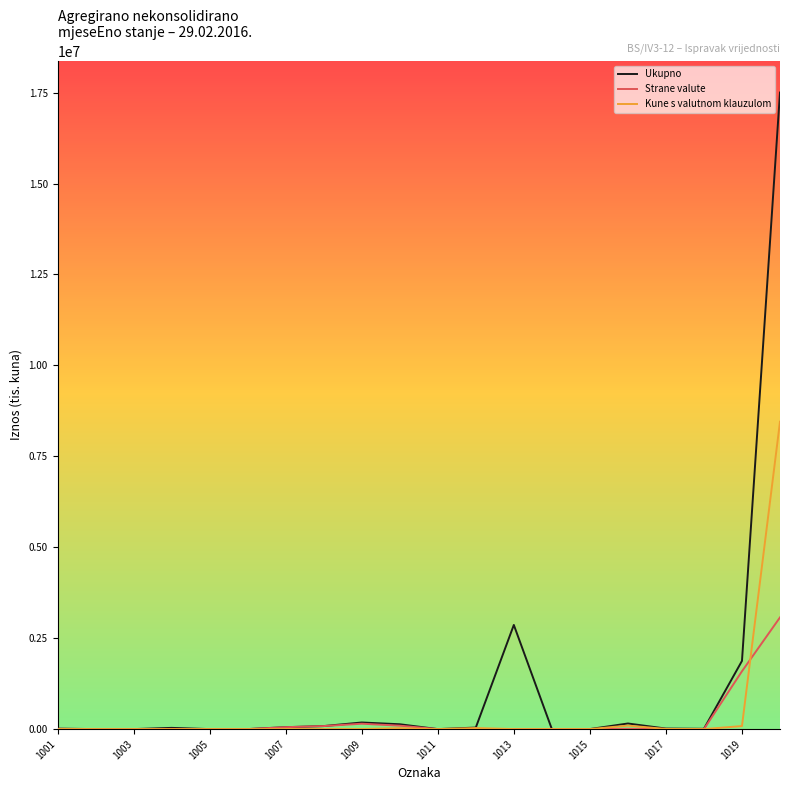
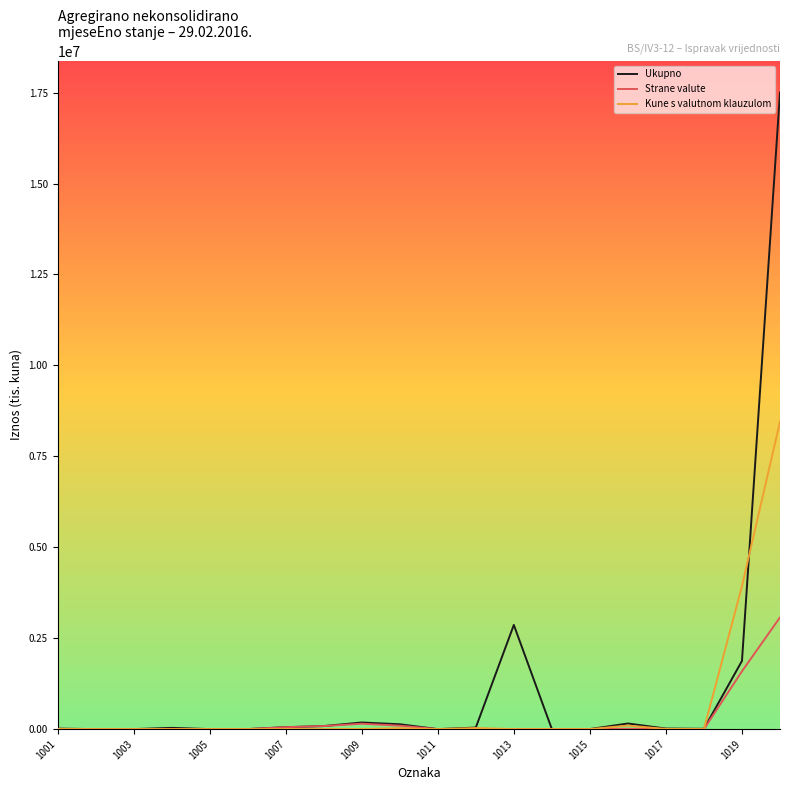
  {
    "Ukupno": {
      "1013": 2900000,
      "1019": 1900000
    },
    "Strane valute": {
      "1019": 1600000
    },
    "Kune s valutnom klauzulom": {
      "1009": 0,
-     "1019": 100000
+     "1019": 3900000
    }
  }
